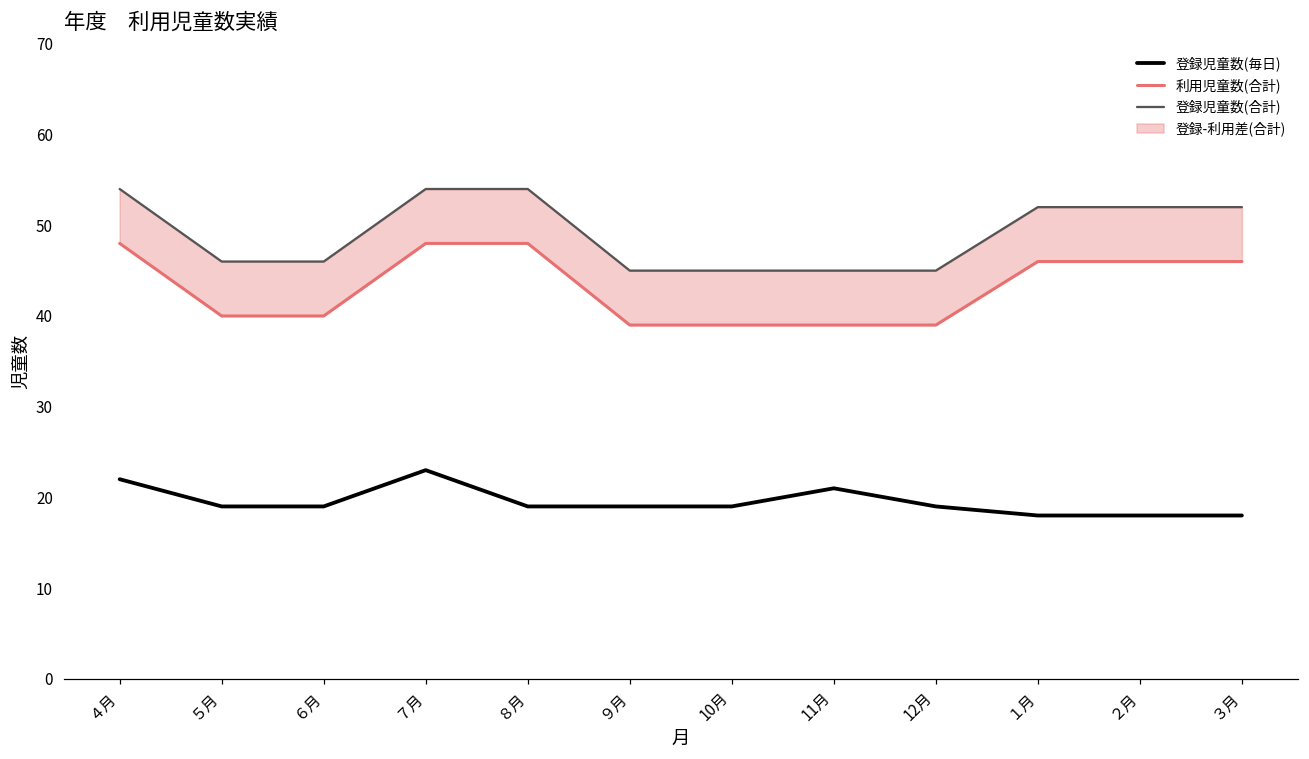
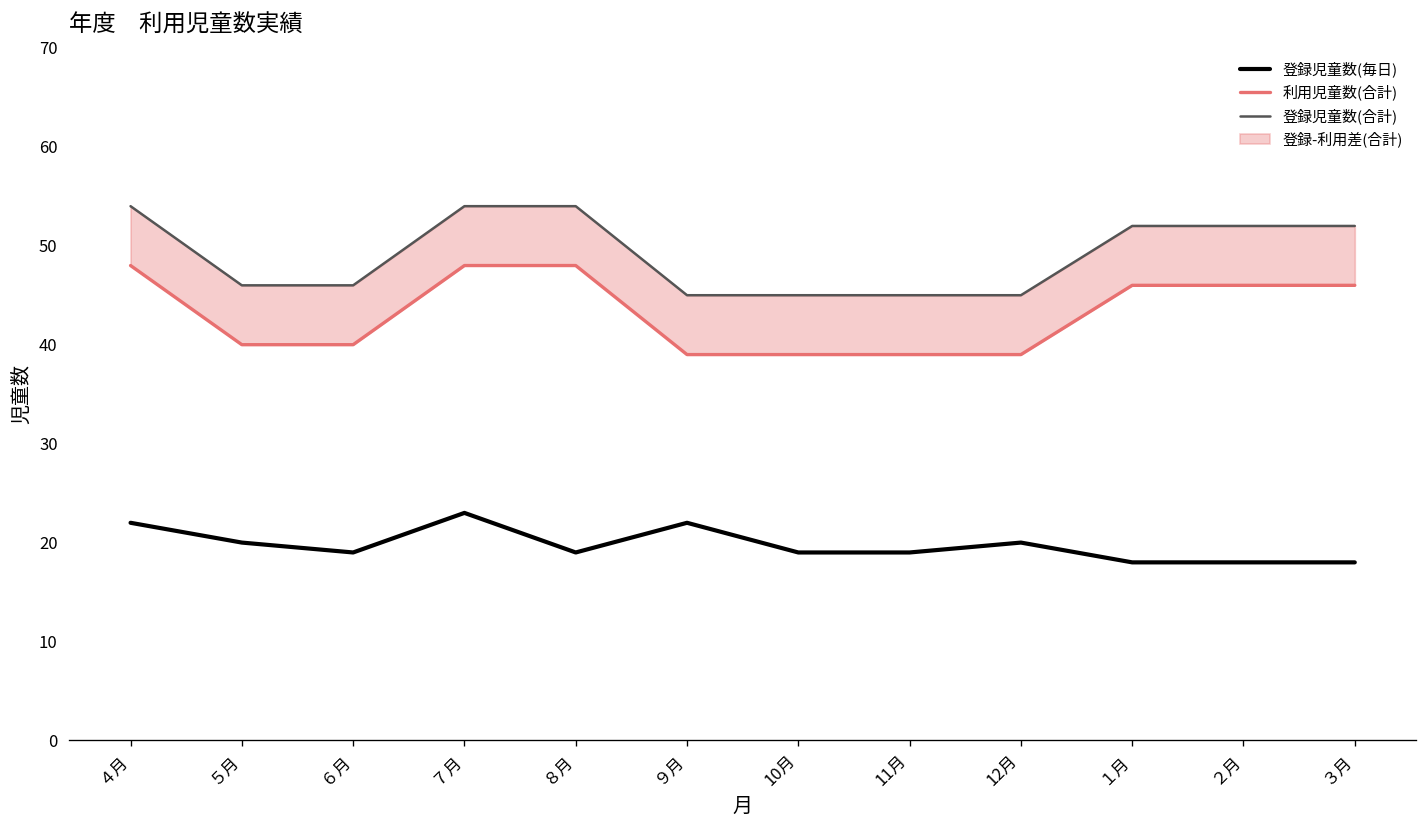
  {
    "登録児童数(毎日)": {
      "４月": 22,
-     "５月": 19,
+     "５月": 20,
      "６月": 19,
      "７月": 23,
      "８月": 19,
-     "９月": 19,
+     "９月": 22,
      "10月": 19,
-     "11月": 21,
-     "12月": 19,
+     "11月": 19,
+     "12月": 20,
      "１月": 18,
      "２月": 18,
      "３月": 18
    }
  }
